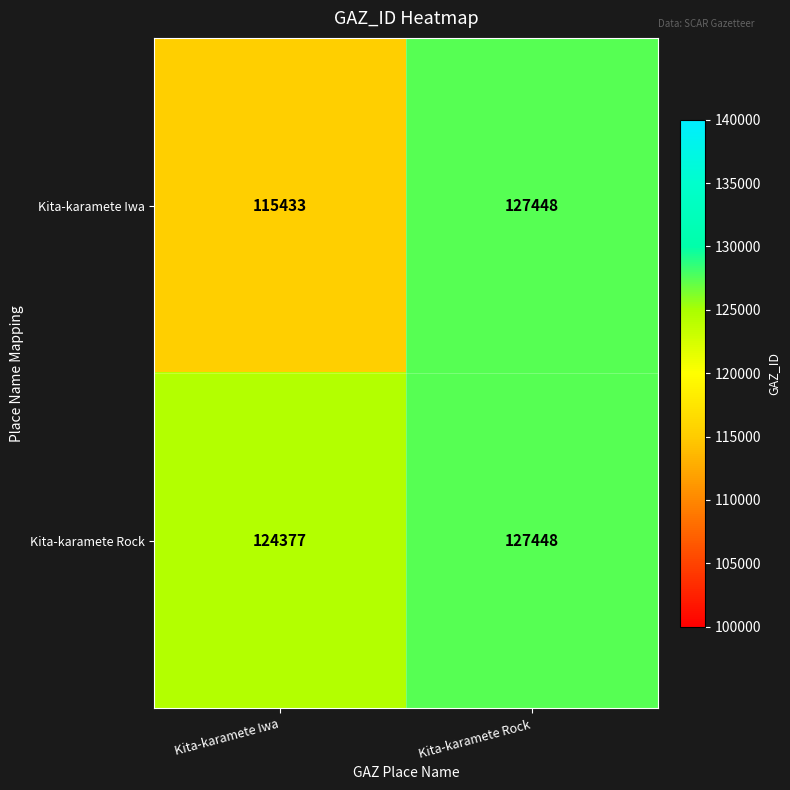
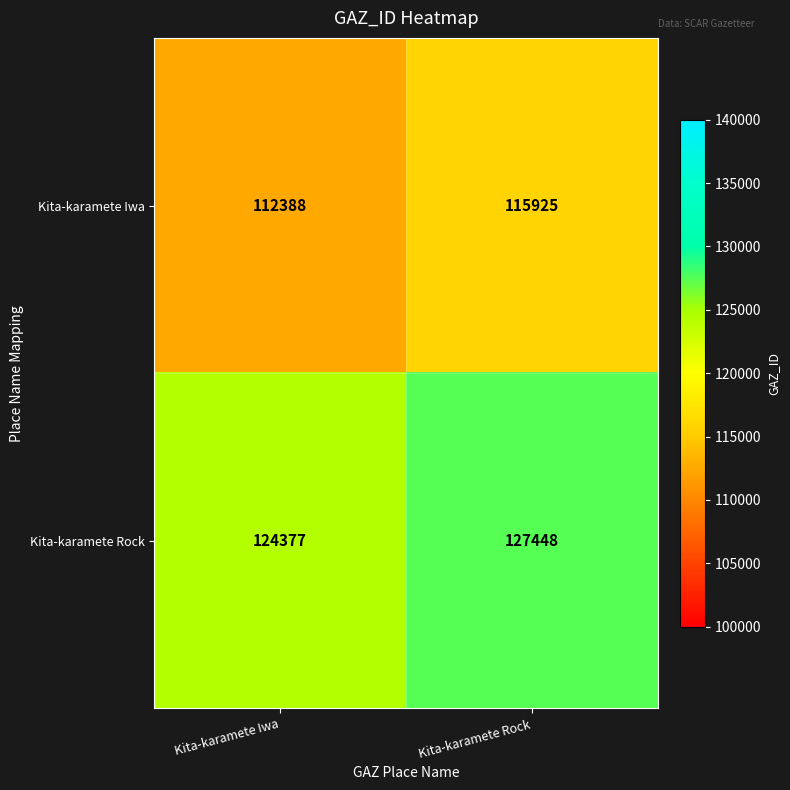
  {
    "Kita-karamete Iwa": {
-     "Kita-karamete Iwa": 115433,
-     "Kita-karamete Rock": 127448
+     "Kita-karamete Iwa": 112388,
+     "Kita-karamete Rock": 115925
    },
    "Kita-karamete Rock": {
      "Kita-karamete Iwa": 124377,
      "Kita-karamete Rock": 127448
    }
  }
